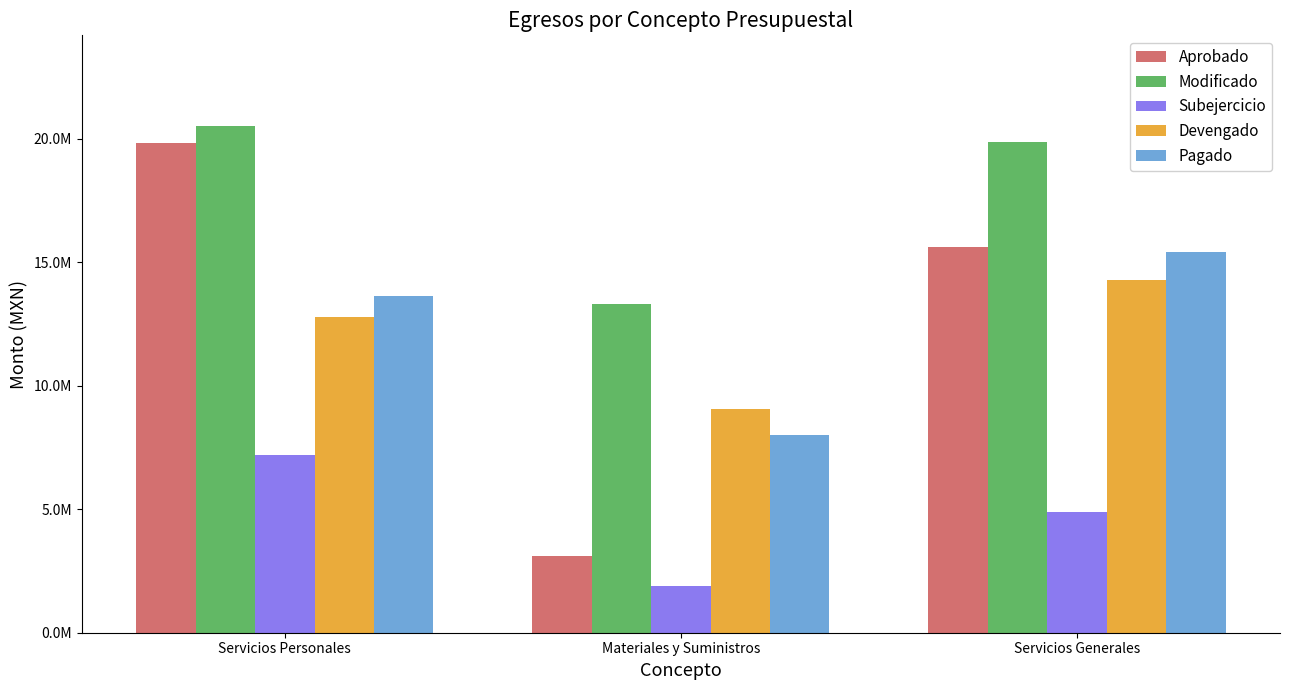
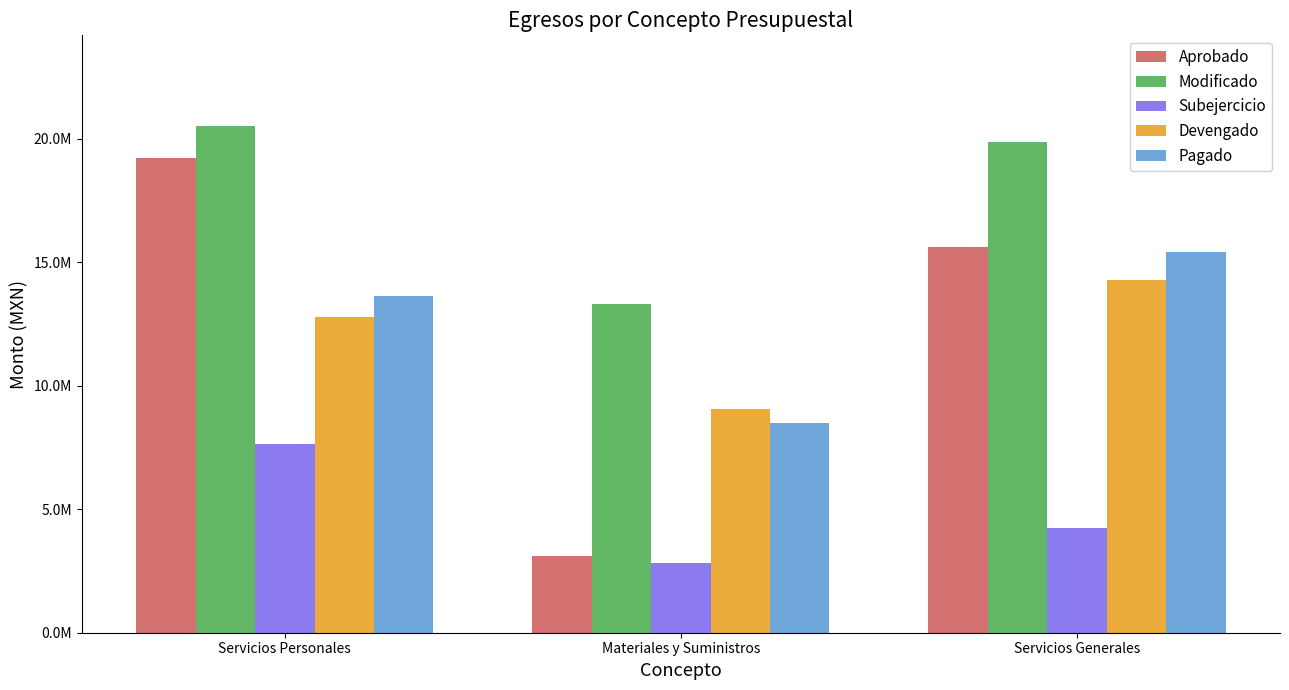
  {
    "Aprobado": {
-     "Servicios Personales": 19800000,
+     "Servicios Personales": 19200000,
      "Materiales y Suministros": 3100000,
      "Servicios Generales": 15600000
    },
    "Modificado": {
      "Servicios Personales": 20500000,
      "Materiales y Suministros": 13300000,
      "Servicios Generales": 19800000
    },
    "Subejercicio": {
-     "Servicios Personales": 7200000,
-     "Materiales y Suministros": 1900000,
-     "Servicios Generales": 4900000
+     "Servicios Personales": 7600000,
+     "Materiales y Suministros": 2800000,
+     "Servicios Generales": 4200000
    },
    "Devengado": {
      "Servicios Personales": 12800000,
      "Materiales y Suministros": 9100000,
      "Servicios Generales": 14300000
    },
    "Pagado": {
      "Servicios Personales": 13600000,
-     "Materiales y Suministros": 8000000,
+     "Materiales y Suministros": 8500000,
      "Servicios Generales": 15400000
    }
  }
